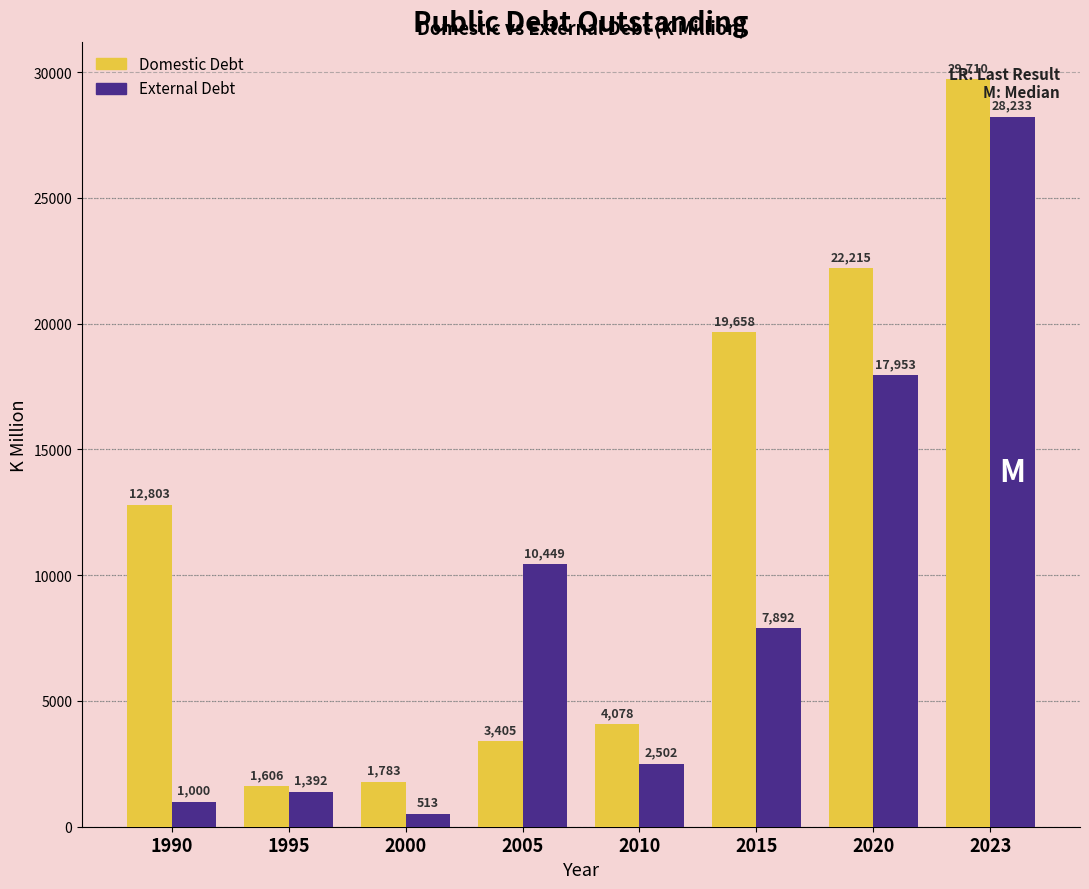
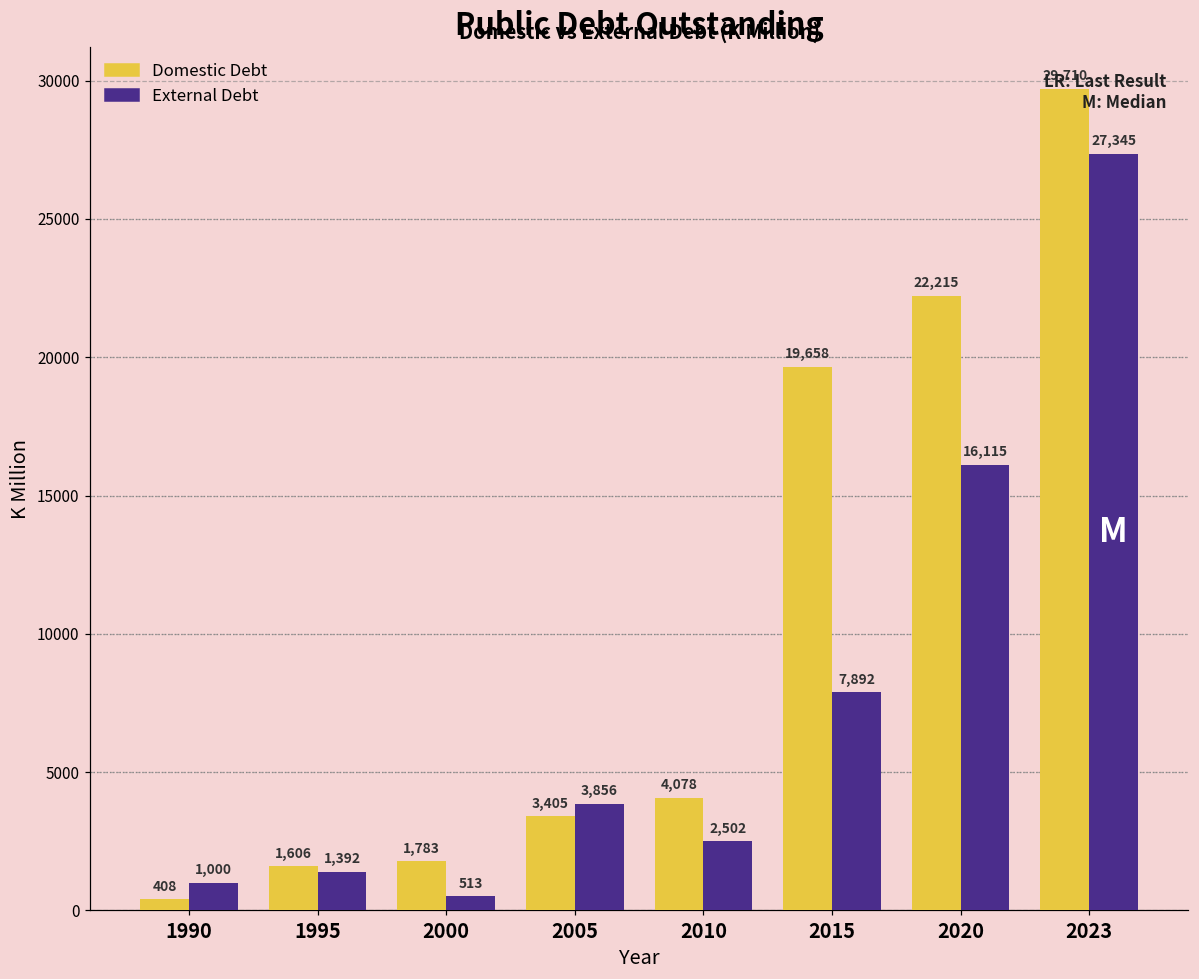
  {
    "Domestic Debt": {
-     "1990": "12,803",
+     "1990": "408",
      "1995": "1,606",
      "2000": "1,783",
      "2005": "3,405",
      "2010": "4,078",
      "2015": "19,658",
      "2020": "22,215"
    },
    "External Debt": {
      "1990": "1,000",
      "1995": "1,392",
      "2000": "513",
-     "2005": "10,449",
+     "2005": "3,856",
      "2010": "2,502",
      "2015": "7,892",
-     "2020": "17,953",
-     "2023": "28,233"
+     "2020": "16,115",
+     "2023": "27,345"
    }
  }
